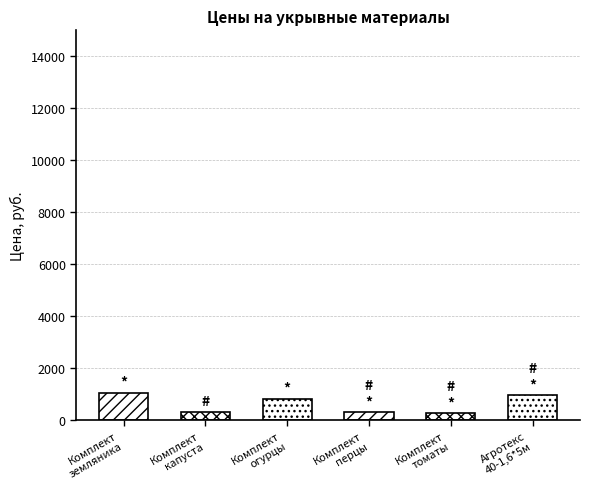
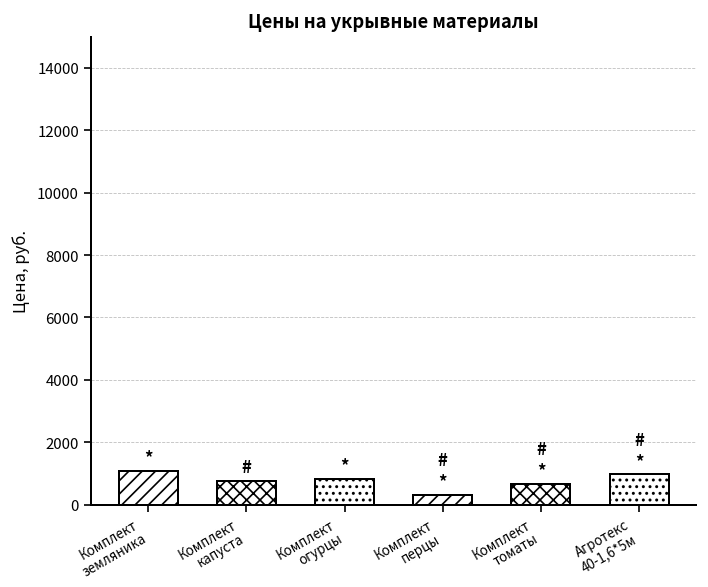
  {
    "Комплект земляника": 1100,
-   "Комплект капуста": 300,
+   "Комплект капуста": 800,
    "Комплект огурцы": 800,
    "Комплект перцы": 300,
-   "Комплект томаты": 300,
+   "Комплект томаты": 700,
    "Агротекс 40-1,6*5м": 1000
  }
